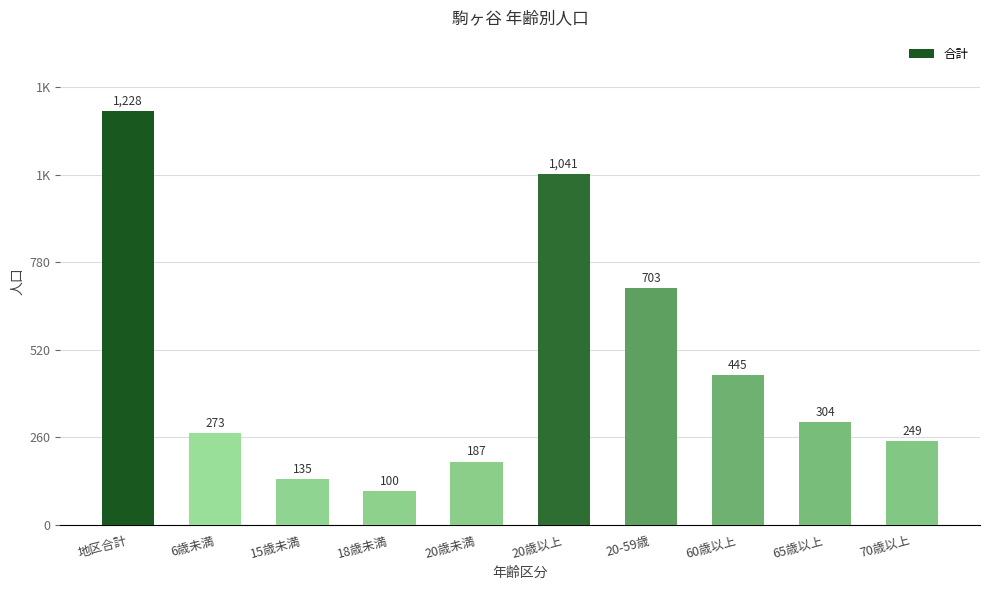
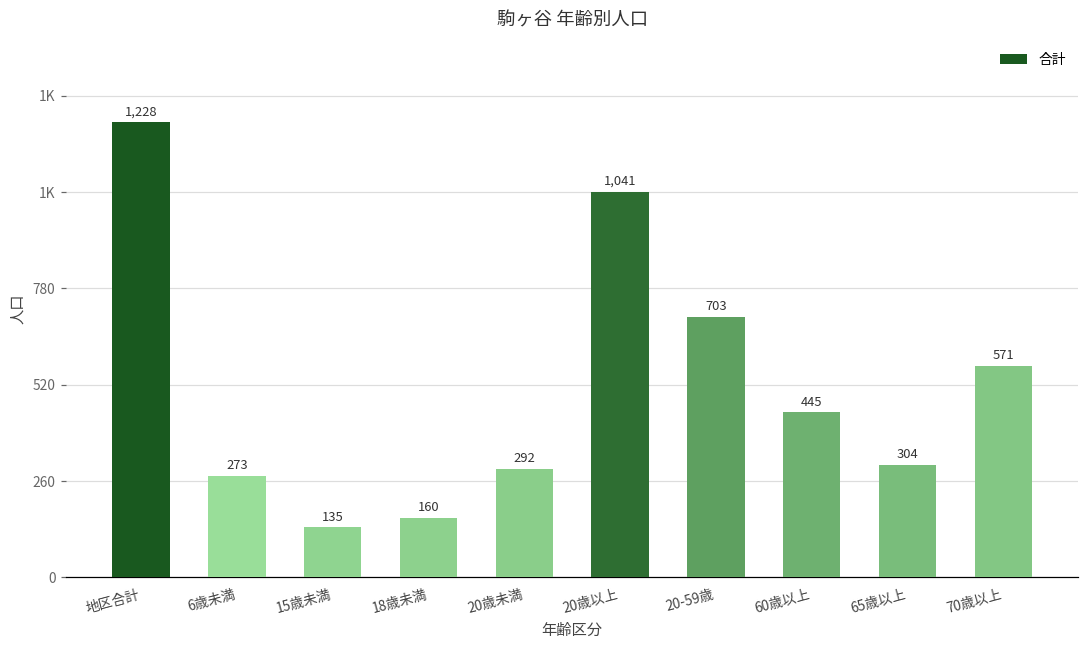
  {
    "地区合計": "1,228",
    "6歳未満": "273",
    "15歳未満": "135",
-   "18歳未満": "100",
-   "20歳未満": "187",
+   "18歳未満": "160",
+   "20歳未満": "292",
    "20歳以上": "1,041",
    "20-59歳": "703",
    "60歳以上": "445",
    "65歳以上": "304",
-   "70歳以上": "249"
+   "70歳以上": "571"
  }
